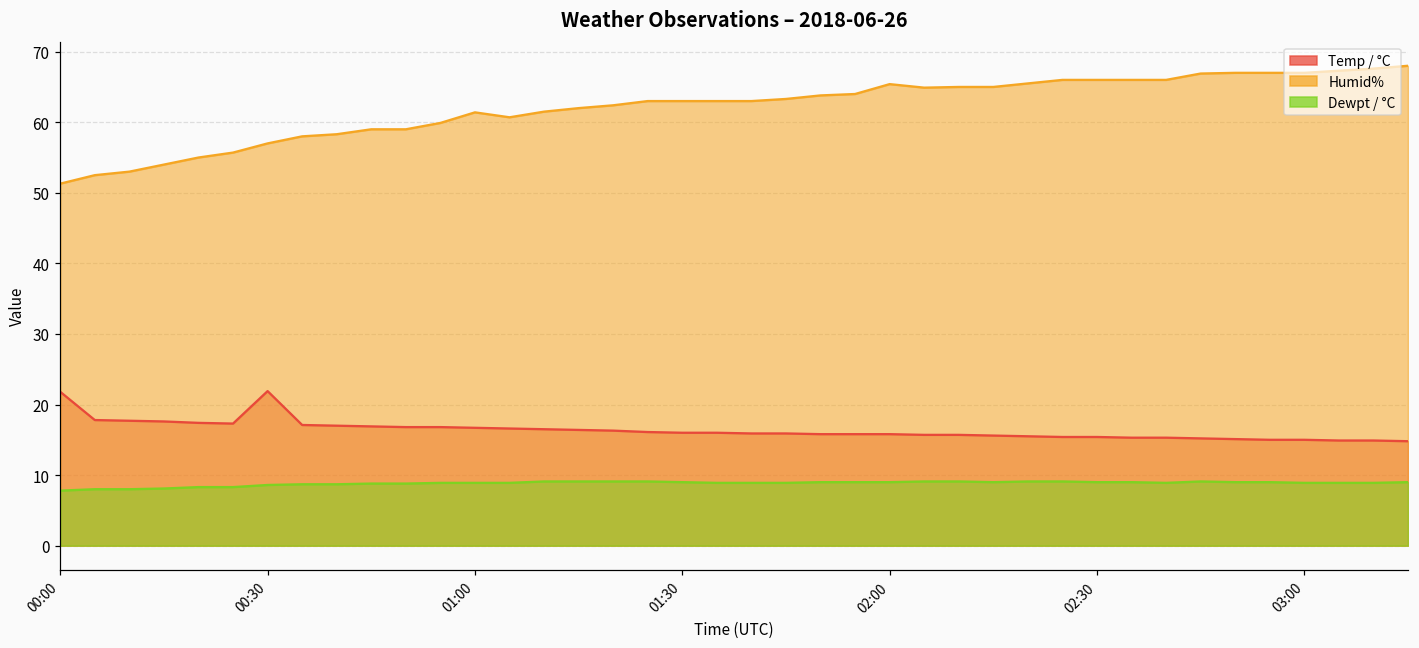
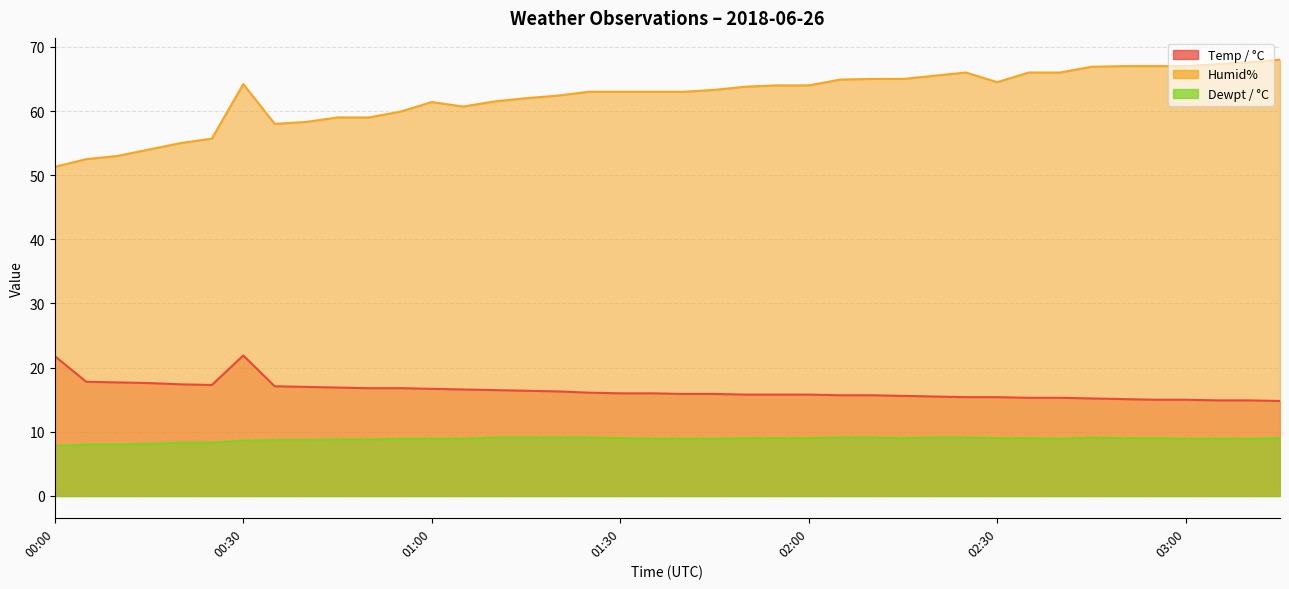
  {
    "Temp / °C": {
      "00:00": 22,
      "00:30": 22,
      "01:00": 17,
      "01:30": 16,
      "02:00": 16,
      "02:30": 15,
      "03:00": 15
    },
    "Humid%": {
      "00:00": 51,
-     "00:30": 57,
+     "00:30": 64,
      "01:00": 61,
      "01:30": 63,
-     "02:00": 65,
-     "02:30": 66
+     "02:00": 64,
+     "02:30": 65
    },
    "Dewpt / °C": {
      "00:00": 8,
      "00:30": 9,
      "01:00": 9,
      "01:30": 9,
      "02:00": 9,
      "02:30": 9,
      "03:00": 9
    }
  }
